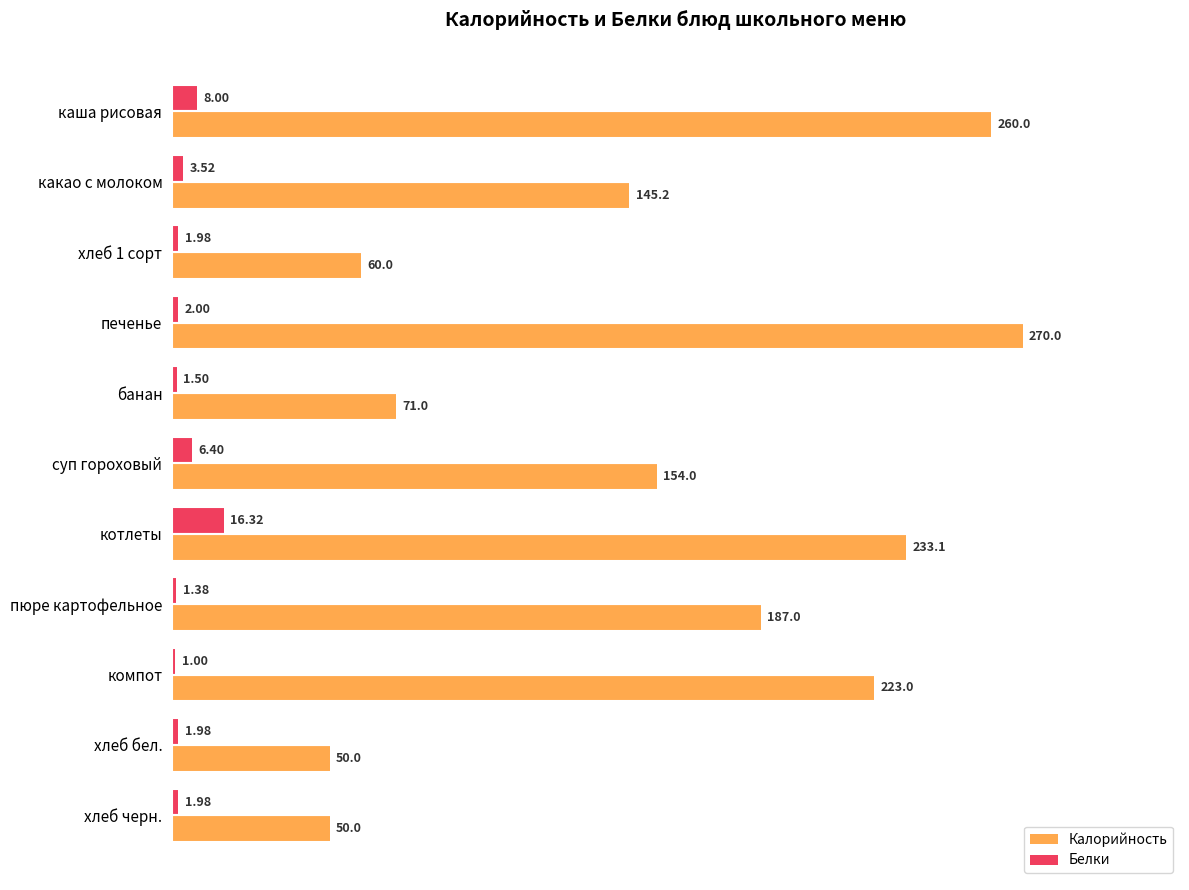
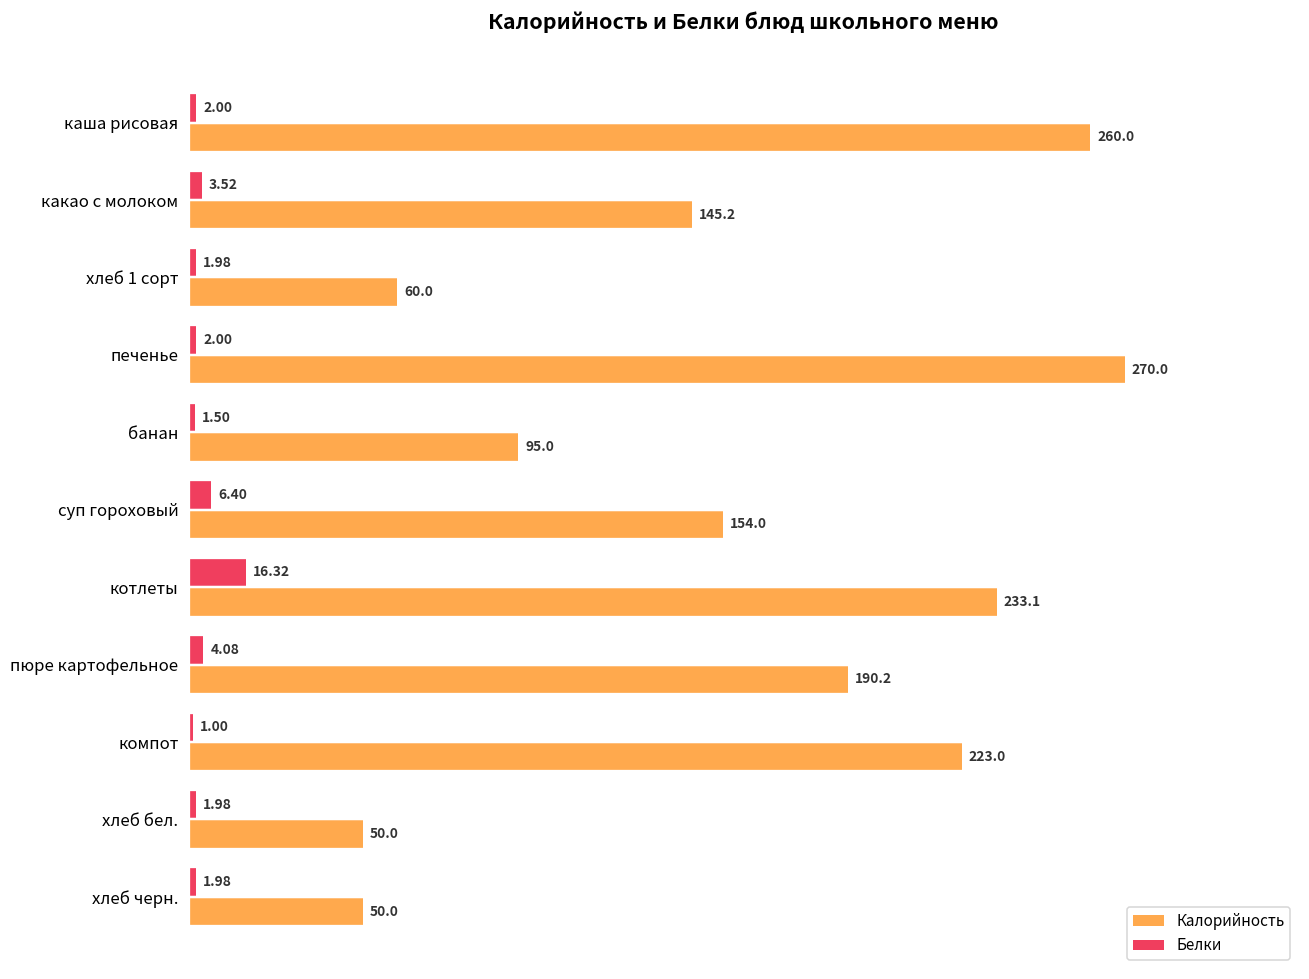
  {
    "Калорийность": {
      "каша рисовая": 260.0,
      "какао с молоком": 145.2,
      "хлеб 1 сорт": 60.0,
      "печенье": 270.0,
-     "банан": 71.0,
+     "банан": 95.0,
      "суп гороховый": 154.0,
      "котлеты": 233.1,
-     "пюре картофельное": 187.0,
+     "пюре картофельное": 190.2,
      "компот": 223.0,
      "хлеб бел.": 50.0,
      "хлеб черн.": 50.0
    },
    "Белки": {
-     "каша рисовая": 8.00,
+     "каша рисовая": 2.00,
      "какао с молоком": 3.52,
      "хлеб 1 сорт": 1.98,
      "печенье": 2.00,
      "банан": 1.50,
      "суп гороховый": 6.40,
      "котлеты": 16.32,
-     "пюре картофельное": 1.38,
+     "пюре картофельное": 4.08,
      "компот": 1.00,
      "хлеб бел.": 1.98,
      "хлеб черн.": 1.98
    }
  }
